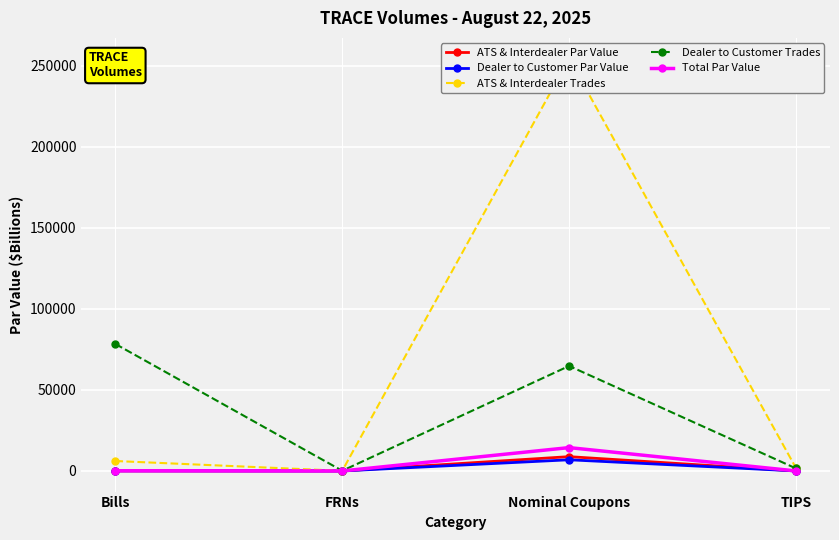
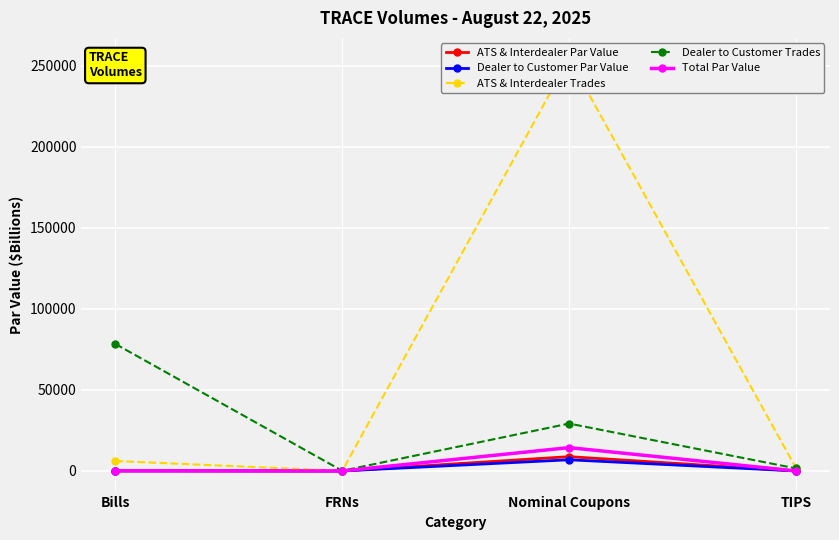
  {
    "ATS & Interdealer Par Value": {
      "Nominal Coupons": 9000
    },
    "Dealer to Customer Par Value": {
      "Nominal Coupons": 7000
    },
    "ATS & Interdealer Trades": {
      "Bills": 6000
    },
    "Dealer to Customer Trades": {
      "Bills": 78000,
-     "Nominal Coupons": 65000
+     "Nominal Coupons": 29000
    },
    "Total Par Value": {
      "Nominal Coupons": 14000
    }
  }
